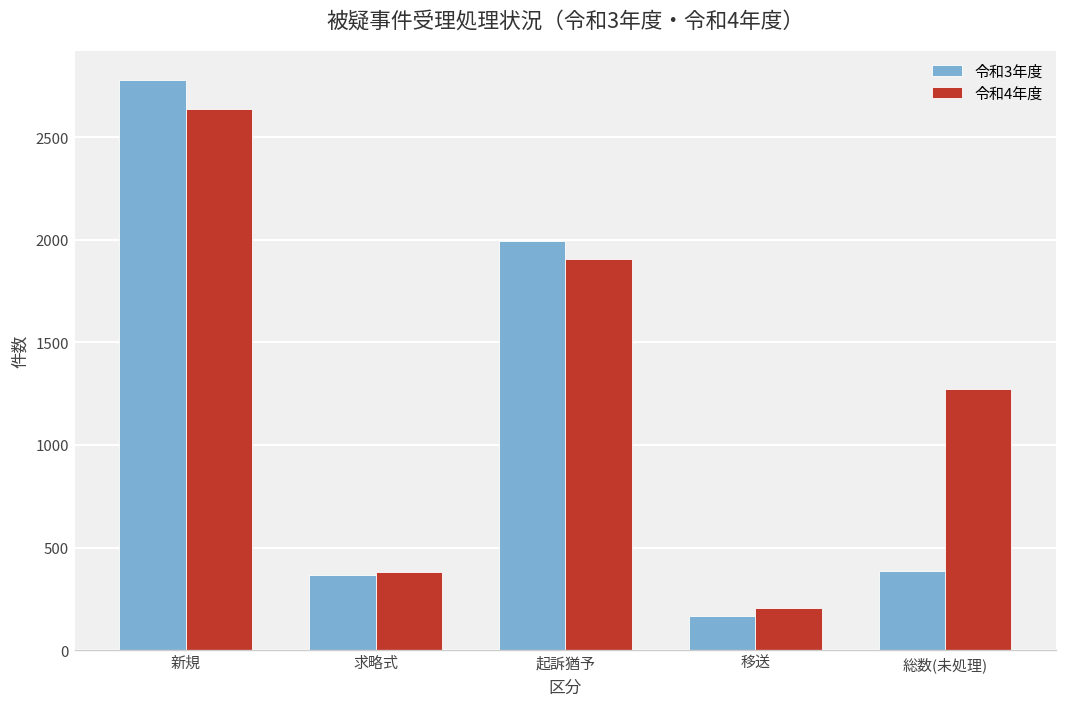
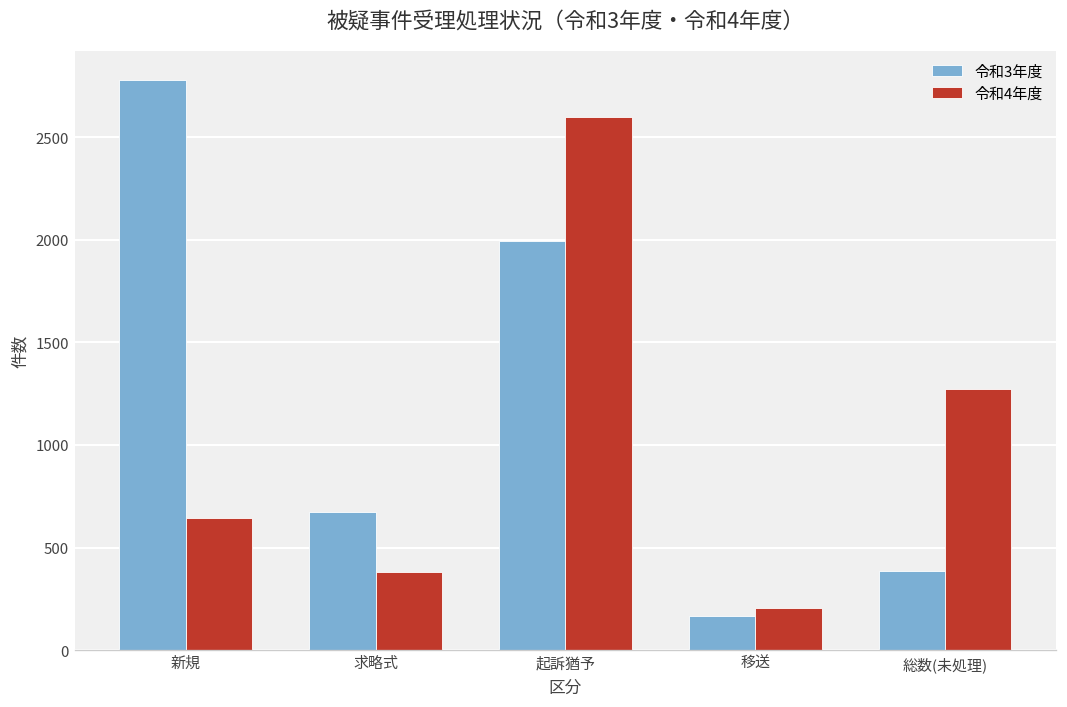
  {
    "令和3年度": {
      "新規": 2780,
-     "求略式": 370,
+     "求略式": 670,
      "起訴猶予": 1990,
      "移送": 170,
      "総数(未処理)": 380
    },
    "令和4年度": {
-     "新規": 2640,
+     "新規": 650,
      "求略式": 380,
-     "起訴猶予": 1910,
+     "起訴猶予": 2600,
      "移送": 200,
      "総数(未処理)": 1270
    }
  }
